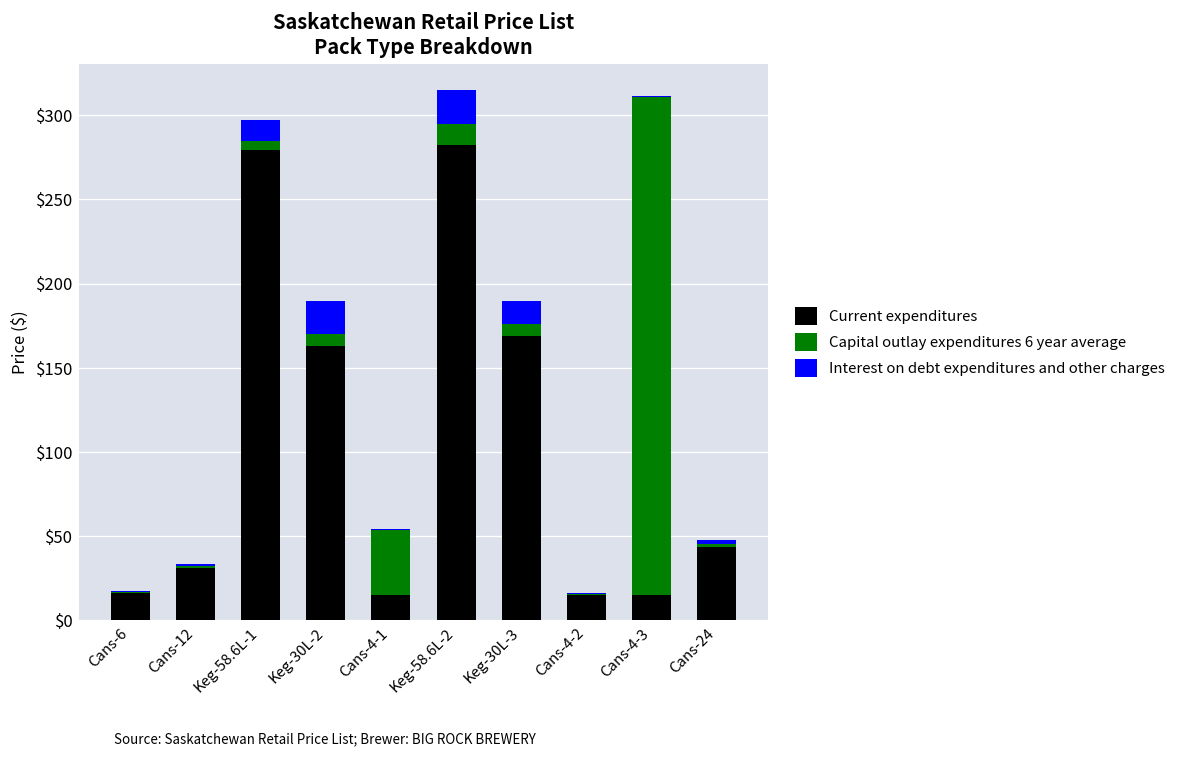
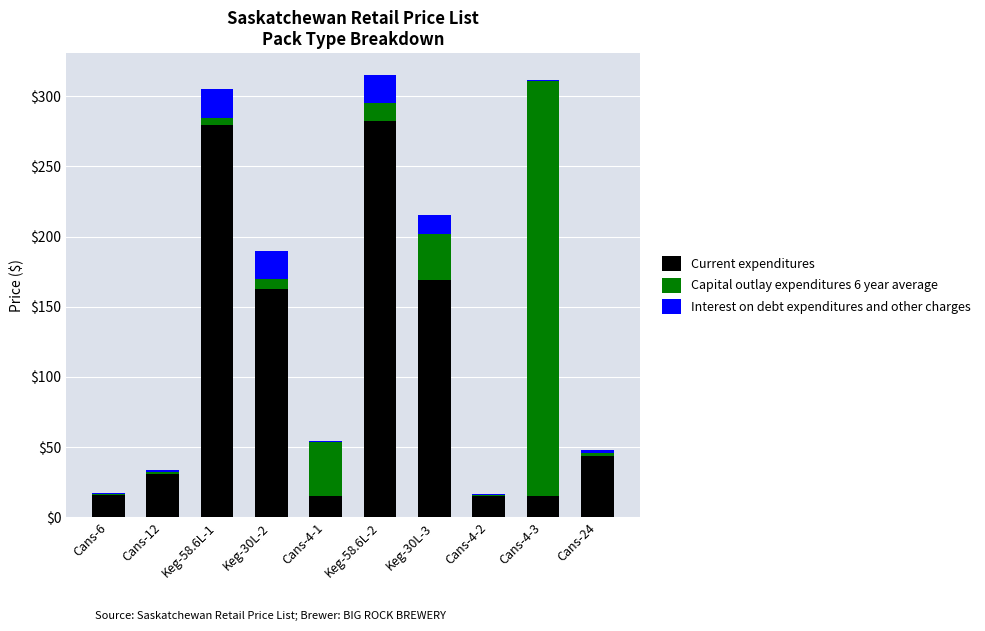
  {
    "Current expenditures": {
      "Cans-6": "$16",
      "Cans-12": "$31",
      "Keg-58.6L-1": "$279",
      "Keg-30L-2": "$163",
      "Cans-4-1": "$15",
      "Keg-58.6L-2": "$282",
      "Keg-30L-3": "$169",
      "Cans-4-2": "$15",
      "Cans-4-3": "$15",
      "Cans-24": "$44"
    },
    "Capital outlay expenditures 6 year average": {
      "Keg-58.6L-1": "$5",
      "Keg-30L-2": "$7",
      "Cans-4-1": "$39",
      "Keg-58.6L-2": "$13",
-     "Keg-30L-3": "$7",
+     "Keg-30L-3": "$33",
      "Cans-4-3": "$296",
      "Cans-24": "$2"
    },
    "Interest on debt expenditures and other charges": {
-     "Keg-58.6L-1": "$12",
+     "Keg-58.6L-1": "$20",
      "Keg-30L-2": "$20",
      "Keg-58.6L-2": "$20",
      "Keg-30L-3": "$14",
      "Cans-24": "$2"
    }
  }
